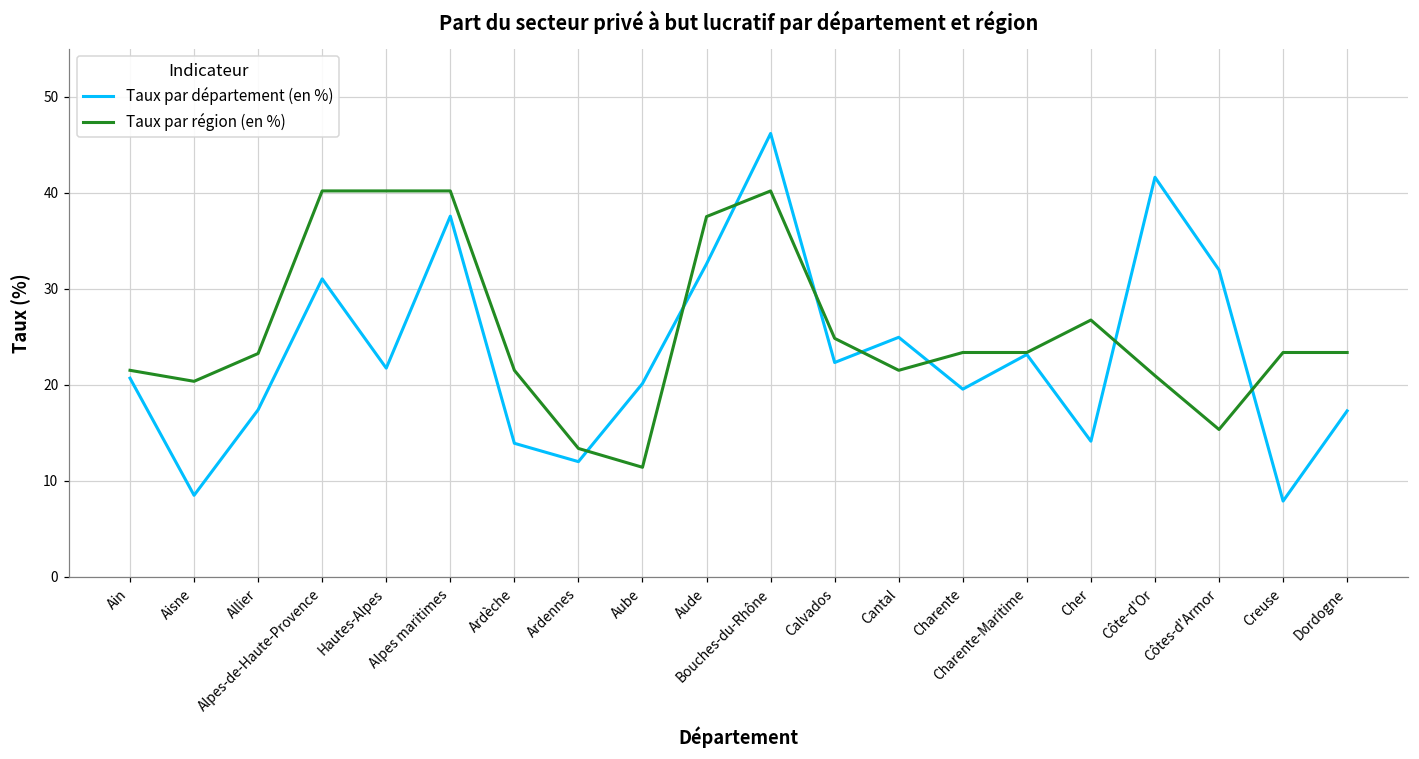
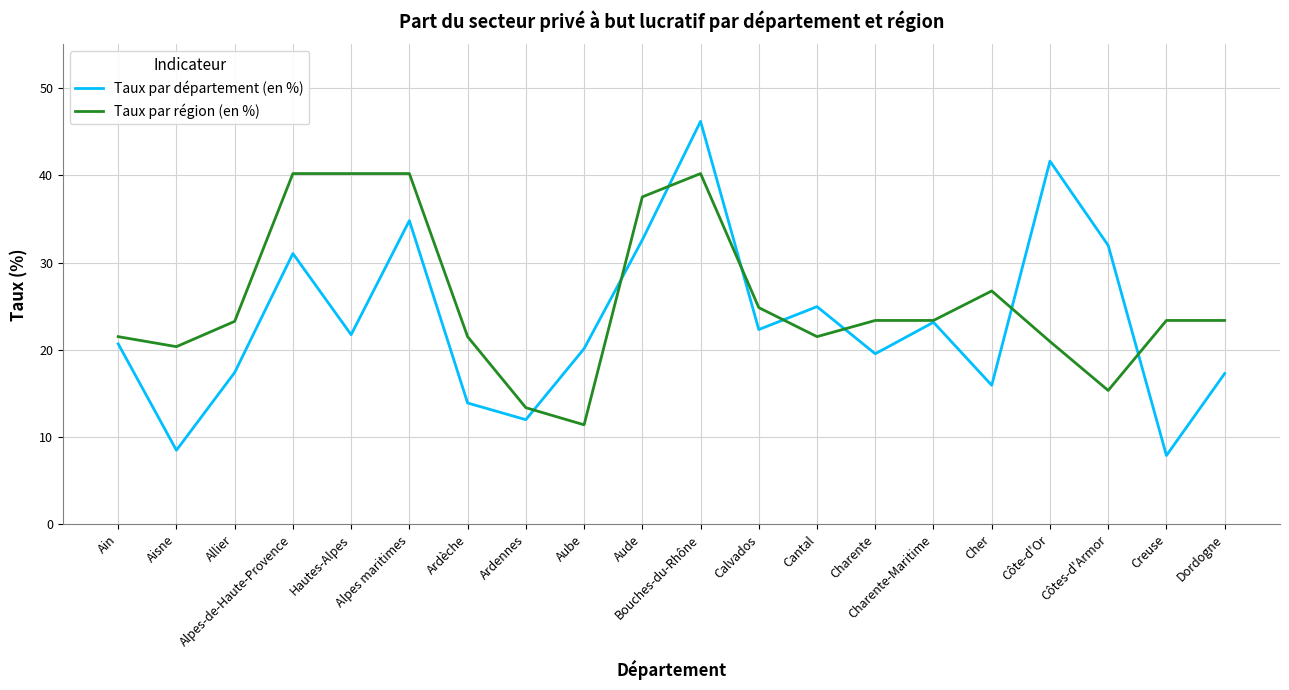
  {
    "Taux par département (en %)": {
      "Ain": 21,
      "Aisne": 8,
      "Allier": 17,
      "Alpes-de-Haute-Provence": 31,
      "Hautes-Alpes": 22,
-     "Alpes maritimes": 38,
+     "Alpes maritimes": 35,
      "Ardèche": 14,
      "Ardennes": 12,
      "Aube": 20,
      "Aude": 33,
      "Bouches-du-Rhône": 46,
      "Calvados": 22,
      "Cantal": 25,
      "Charente": 20,
-     "Cher": 14,
+     "Cher": 16,
      "Côte-d'Or": 42,
      "Côtes-d'Armor": 32,
      "Creuse": 8,
      "Dordogne": 17
    },
    "Taux par région (en %)": {
      "Ain": 22,
      "Aisne": 20,
      "Allier": 23,
      "Alpes-de-Haute-Provence": 40,
      "Hautes-Alpes": 40,
      "Alpes maritimes": 40,
      "Ardèche": 22,
      "Ardennes": 13,
      "Aube": 11,
      "Aude": 38,
      "Bouches-du-Rhône": 40,
      "Calvados": 25,
      "Cantal": 22,
      "Charente": 23,
      "Cher": 27,
      "Côte-d'Or": 21,
      "Côtes-d'Armor": 15,
      "Creuse": 23,
      "Dordogne": 23
    }
  }
